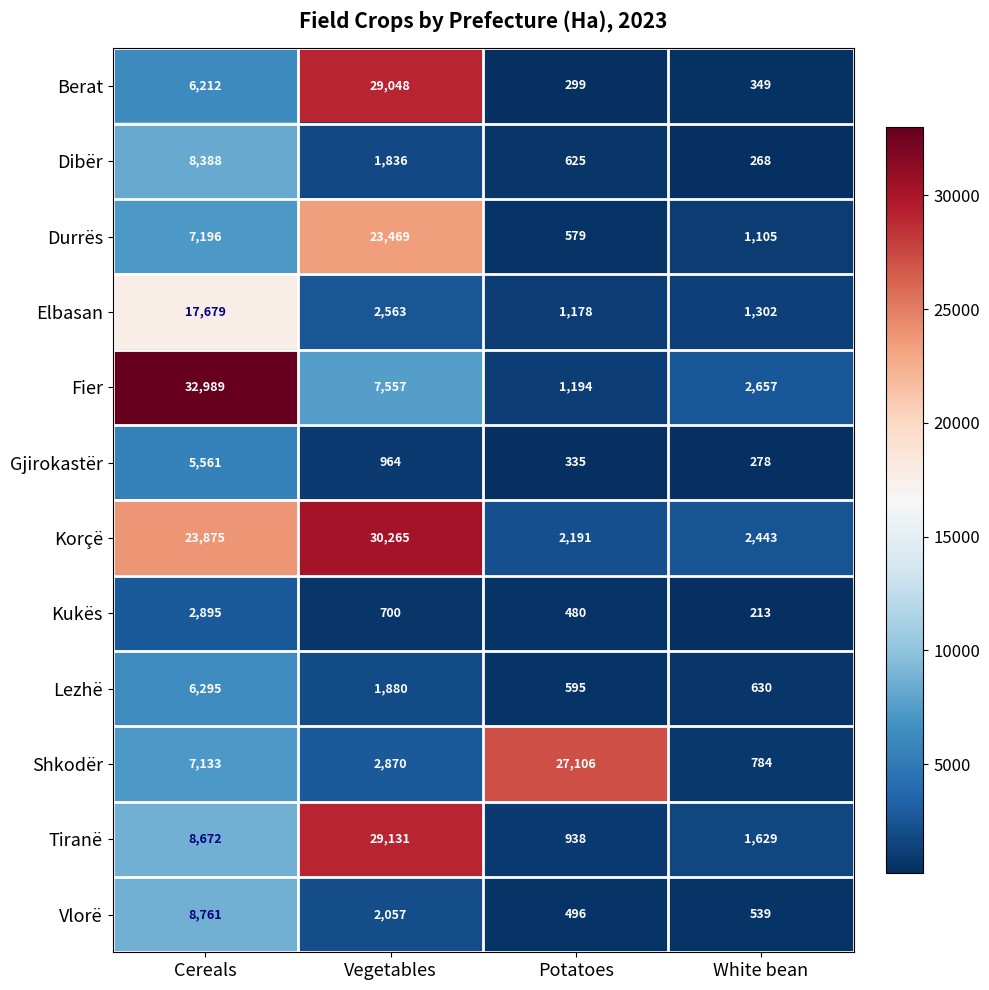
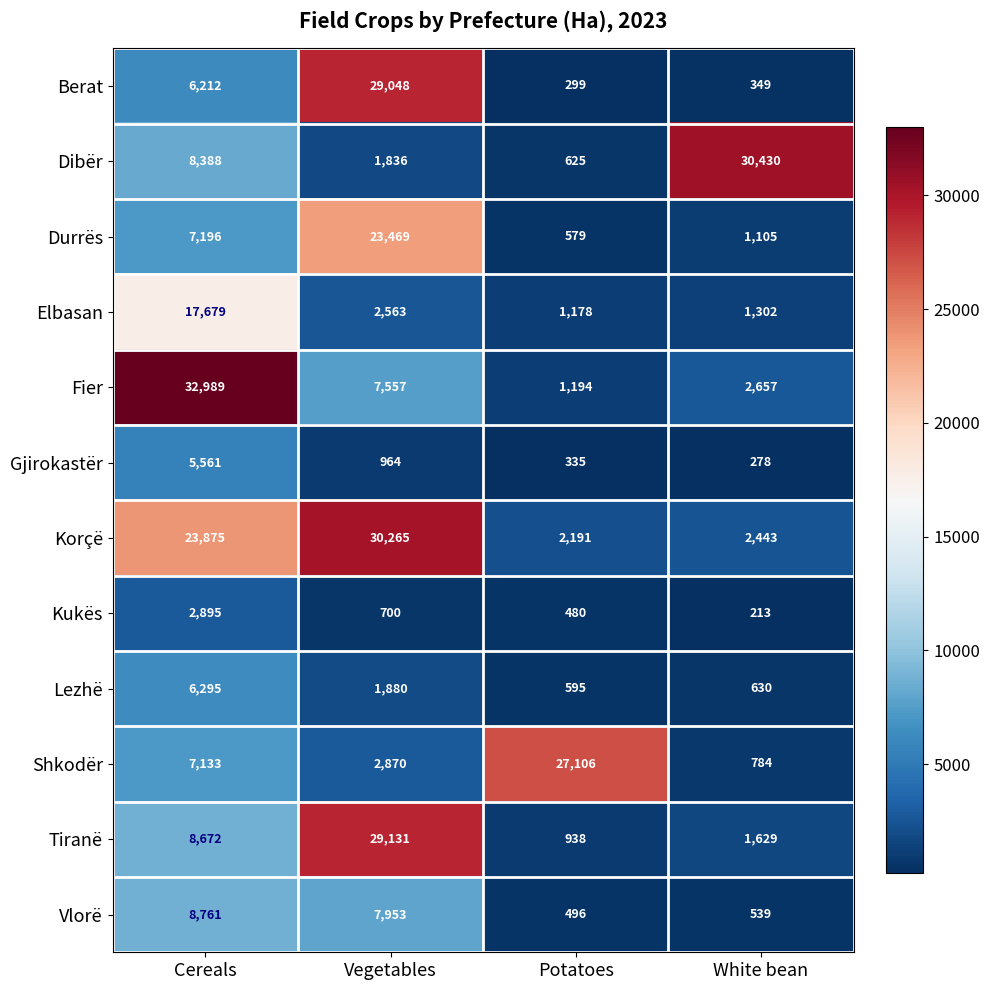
  {
    "Berat": {
      "Cereals": "6,212",
      "Vegetables": "29,048",
      "Potatoes": "299",
      "White bean": "349"
    },
    "Dibër": {
      "Cereals": "8,388",
      "Vegetables": "1,836",
      "Potatoes": "625",
-     "White bean": "268"
+     "White bean": "30,430"
    },
    "Durrës": {
      "Cereals": "7,196",
      "Vegetables": "23,469",
      "Potatoes": "579",
      "White bean": "1,105"
    },
    "Elbasan": {
      "Cereals": "17,679",
      "Vegetables": "2,563",
      "Potatoes": "1,178",
      "White bean": "1,302"
    },
    "Fier": {
      "Cereals": "32,989",
      "Vegetables": "7,557",
      "Potatoes": "1,194",
      "White bean": "2,657"
    },
    "Gjirokastër": {
      "Cereals": "5,561",
      "Vegetables": "964",
      "Potatoes": "335",
      "White bean": "278"
    },
    "Korçë": {
      "Cereals": "23,875",
      "Vegetables": "30,265",
      "Potatoes": "2,191",
      "White bean": "2,443"
    },
    "Kukës": {
      "Cereals": "2,895",
      "Vegetables": "700",
      "Potatoes": "480",
      "White bean": "213"
    },
    "Lezhë": {
      "Cereals": "6,295",
      "Vegetables": "1,880",
      "Potatoes": "595",
      "White bean": "630"
    },
    "Shkodër": {
      "Cereals": "7,133",
      "Vegetables": "2,870",
      "Potatoes": "27,106",
      "White bean": "784"
    },
    "Tiranë": {
      "Cereals": "8,672",
      "Vegetables": "29,131",
      "Potatoes": "938",
      "White bean": "1,629"
    },
    "Vlorë": {
      "Cereals": "8,761",
-     "Vegetables": "2,057",
+     "Vegetables": "7,953",
      "Potatoes": "496",
      "White bean": "539"
    }
  }
